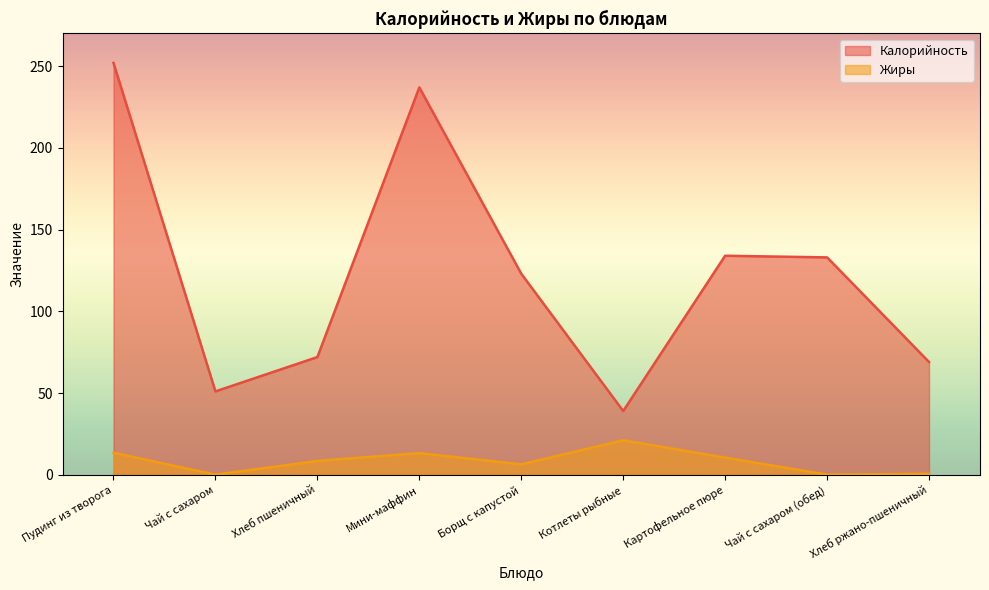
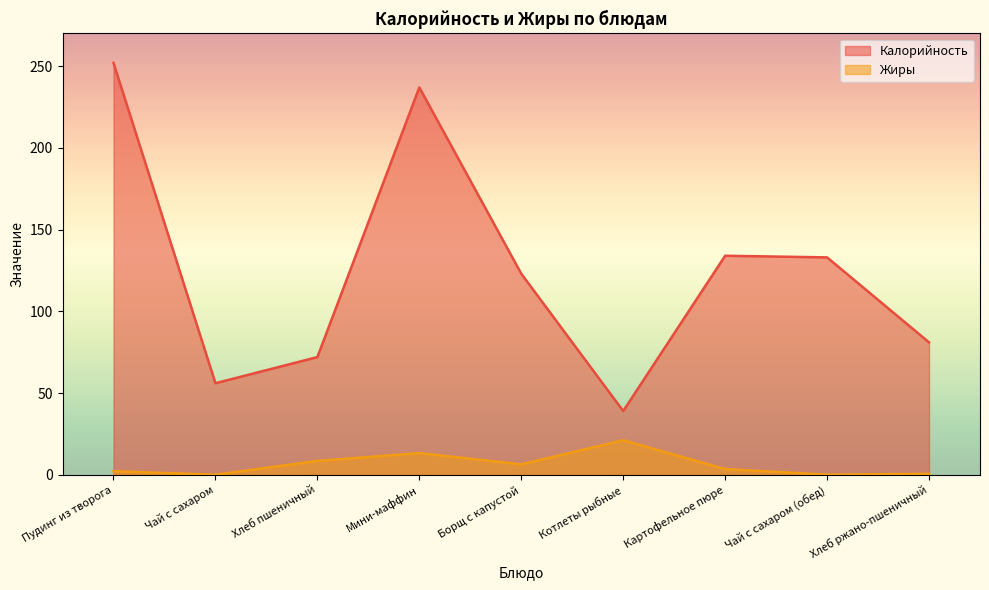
  {
    "Калорийность": {
      "Пудинг из творога": 252,
-     "Чай с сахаром": 51,
+     "Чай с сахаром": 56,
      "Хлеб пшеничный": 72,
      "Мини-маффин": 237,
      "Борщ с капустой": 123,
      "Котлеты рыбные": 39,
      "Картофельное пюре": 134,
      "Чай с сахаром (обед)": 133,
-     "Хлеб ржано-пшеничный": 69
+     "Хлеб ржано-пшеничный": 81
    },
    "Жиры": {
-     "Пудинг из творога": 13,
+     "Пудинг из творога": 2,
      "Чай с сахаром": 0,
      "Хлеб пшеничный": 8,
      "Мини-маффин": 13,
      "Борщ с капустой": 6,
      "Котлеты рыбные": 21,
-     "Картофельное пюре": 10,
+     "Картофельное пюре": 3,
      "Чай с сахаром (обед)": 0,
      "Хлеб ржано-пшеничный": 1
    }
  }
